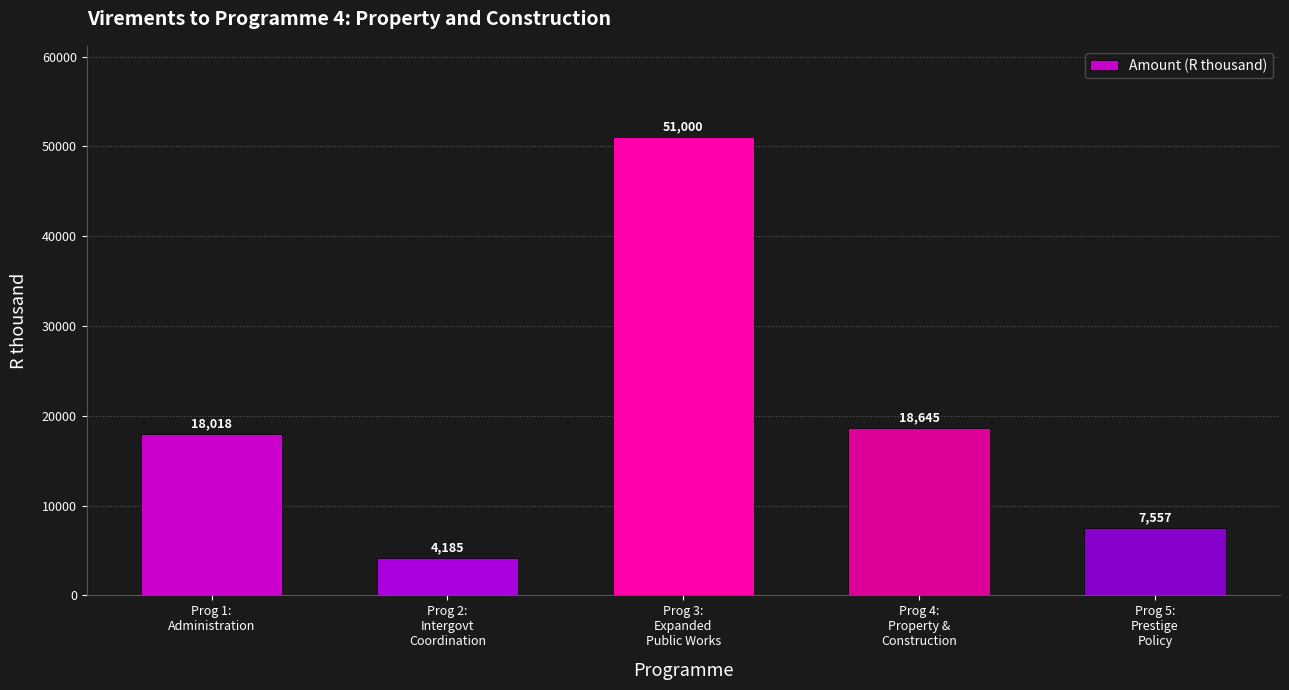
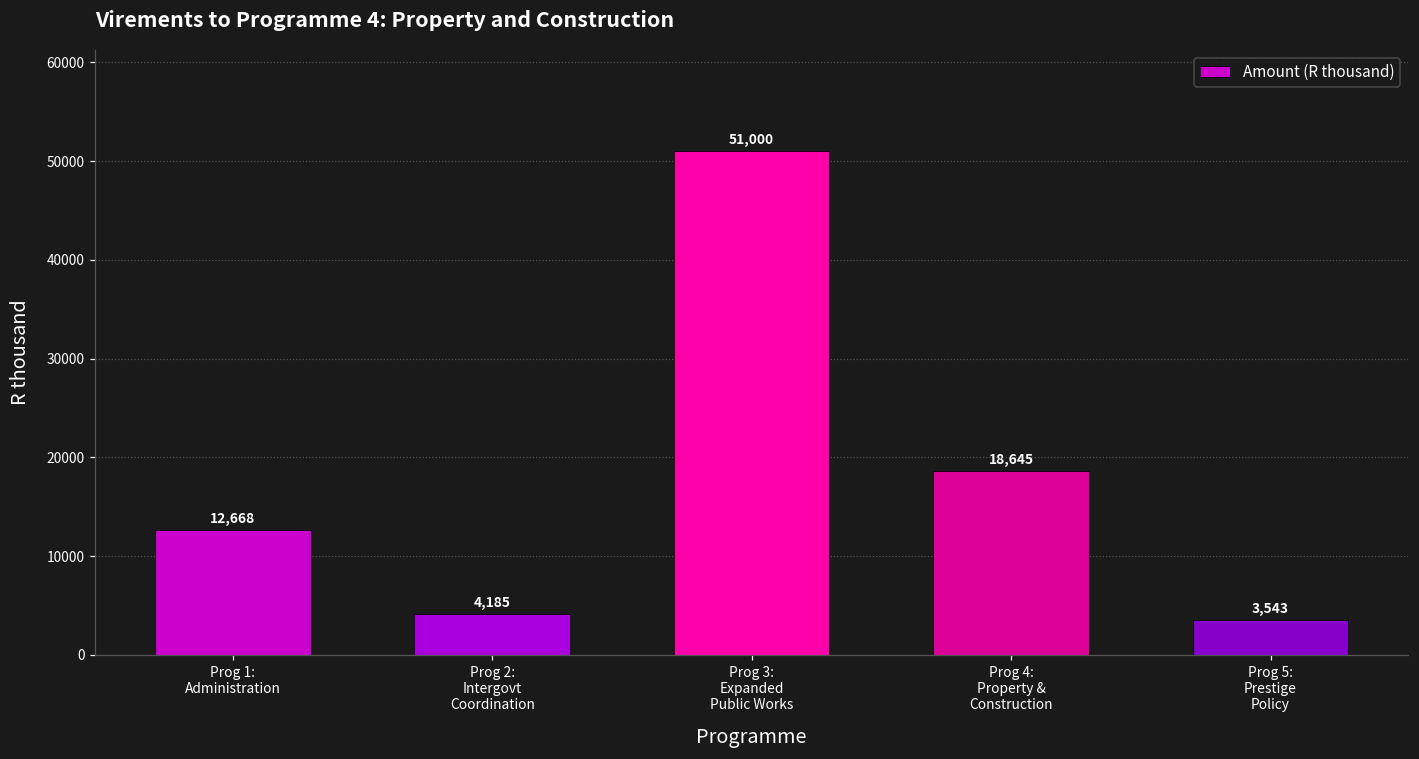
  {
-   "Prog 1: Administration": "18,018",
+   "Prog 1: Administration": "12,668",
    "Prog 2: Intergovt Coordination": "4,185",
    "Prog 3: Expanded Public Works": "51,000",
    "Prog 4: Property & Construction": "18,645",
-   "Prog 5: Prestige Policy": "7,557"
+   "Prog 5: Prestige Policy": "3,543"
  }
